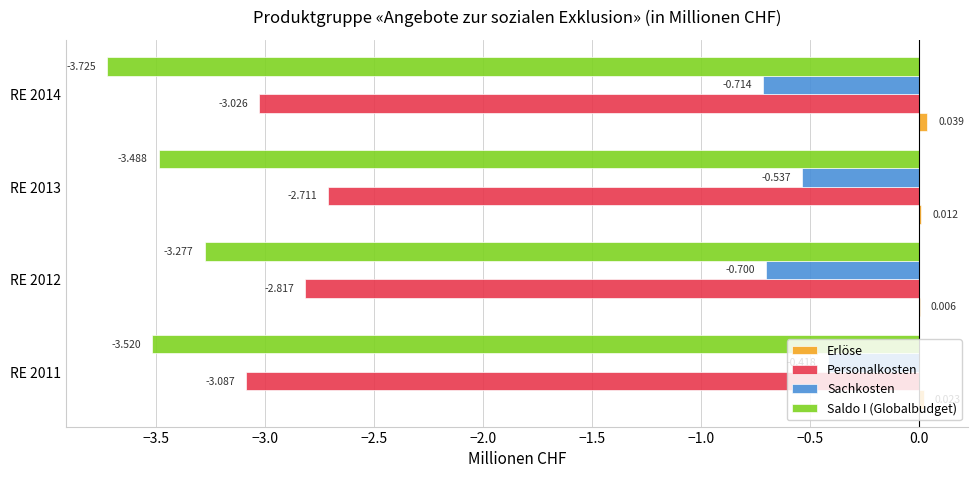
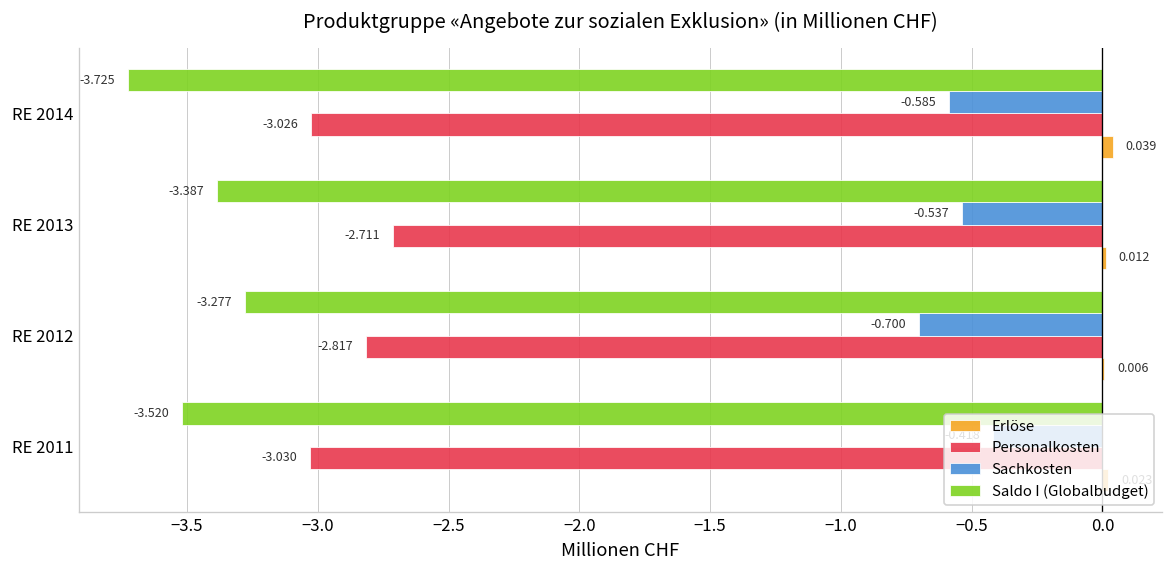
  {
    "Erlöse": {
      "RE 2014": 0.039,
      "RE 2013": 0.012,
      "RE 2012": 0.006
    },
    "Personalkosten": {
      "RE 2014": -3.026,
      "RE 2013": -2.711,
      "RE 2012": -2.817,
-     "RE 2011": -3.087
+     "RE 2011": -3.030
    },
    "Sachkosten": {
-     "RE 2014": -0.714,
+     "RE 2014": -0.585,
      "RE 2013": -0.537,
      "RE 2012": -0.700
    },
    "Saldo I (Globalbudget)": {
      "RE 2014": -3.725,
-     "RE 2013": -3.488,
+     "RE 2013": -3.387,
      "RE 2012": -3.277,
      "RE 2011": -3.520
    }
  }
